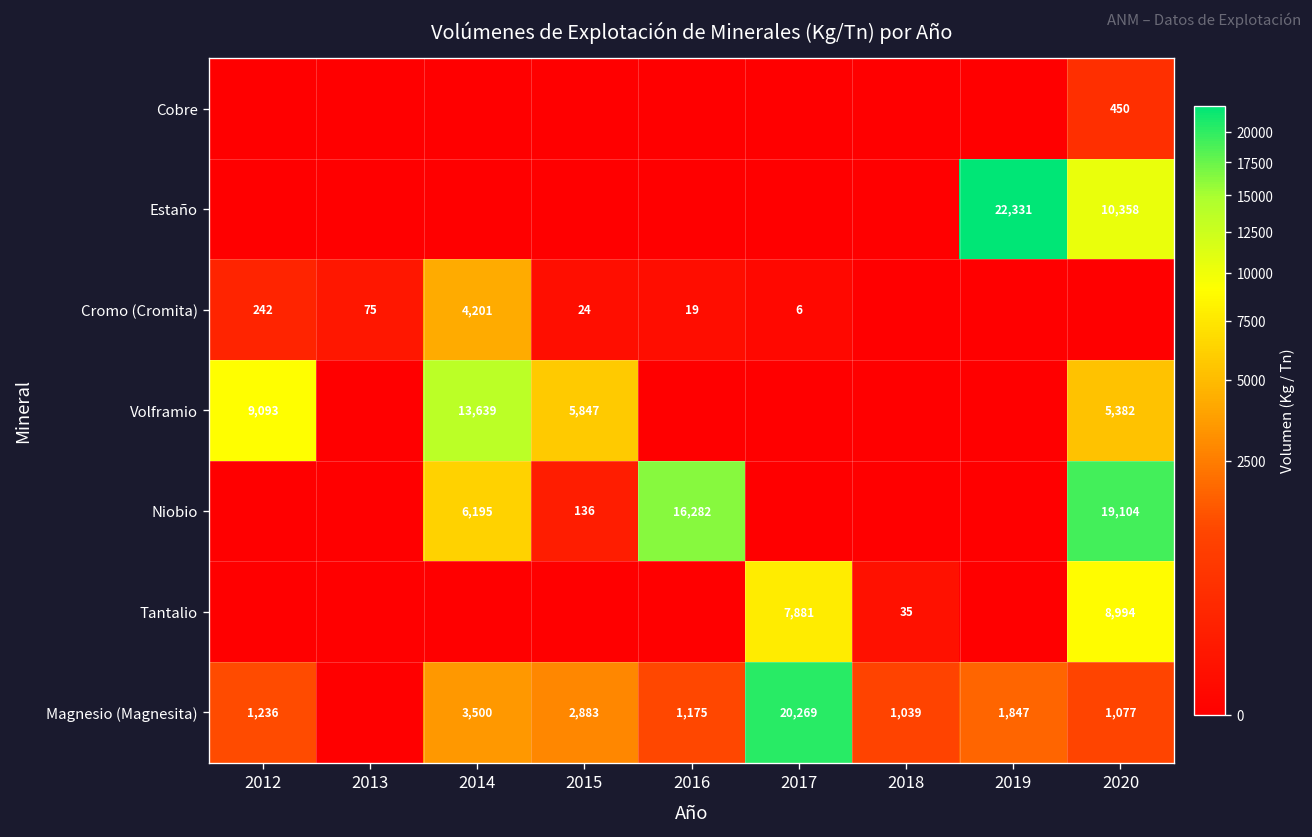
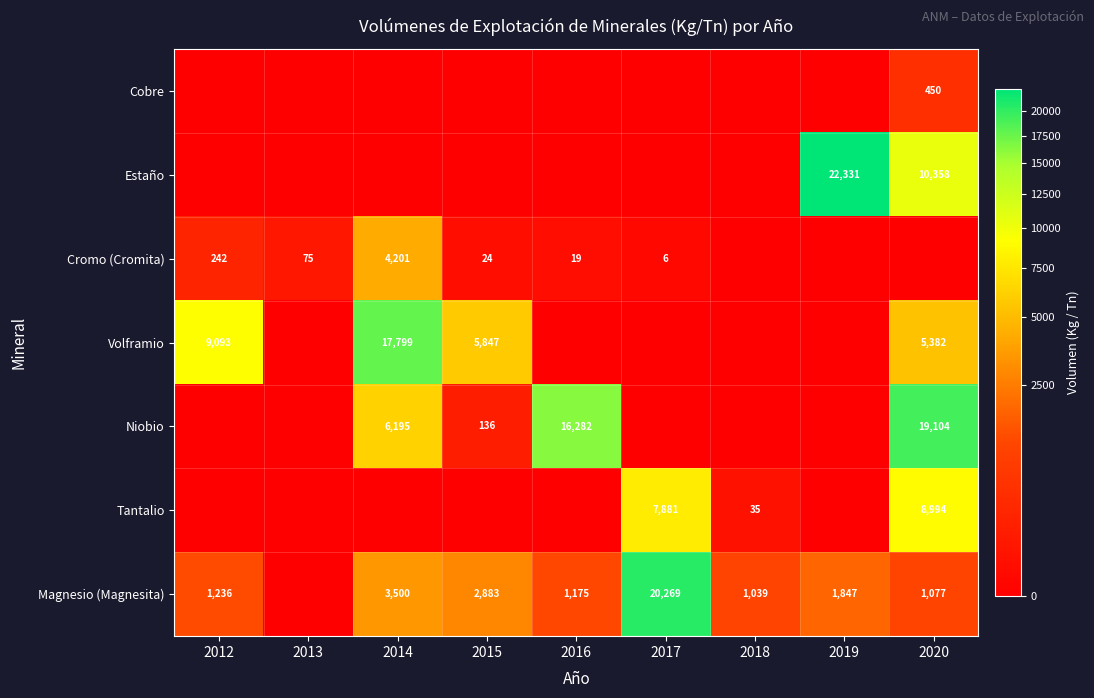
  {
    "Cobre": {
      "2020": "450"
    },
    "Estaño": {
      "2019": "22,331",
      "2020": "10,358"
    },
    "Cromo (Cromita)": {
      "2012": "242",
      "2013": "75",
      "2014": "4,201",
      "2015": "24",
      "2016": "19",
      "2017": "6"
    },
    "Volframio": {
      "2012": "9,093",
-     "2014": "13,639",
+     "2014": "17,799",
      "2015": "5,847",
      "2020": "5,382"
    },
    "Niobio": {
      "2014": "6,195",
      "2015": "136",
      "2016": "16,282",
      "2020": "19,104"
    },
    "Tantalio": {
      "2017": "7,881",
      "2018": "35",
      "2020": "8,994"
    },
    "Magnesio (Magnesita)": {
      "2012": "1,236",
      "2014": "3,500",
      "2015": "2,883",
      "2016": "1,175",
      "2017": "20,269",
      "2018": "1,039",
      "2019": "1,847",
      "2020": "1,077"
    }
  }
